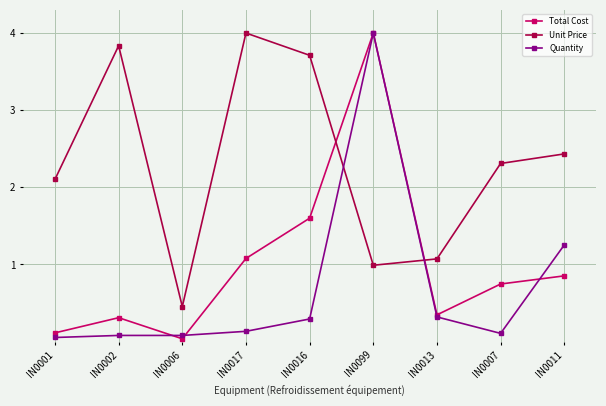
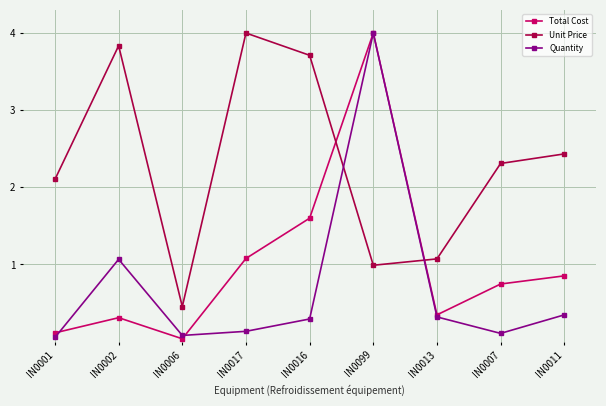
  {
    "Quantity": {
      "IN0001": 0.1,
-     "IN0002": 0.1,
+     "IN0002": 1.1,
      "IN0006": 0.1,
      "IN0017": 0.1,
      "IN0016": 0.3,
      "IN0007": 0.1,
-     "IN0011": 1.3
+     "IN0011": 0.3
    }
  }
